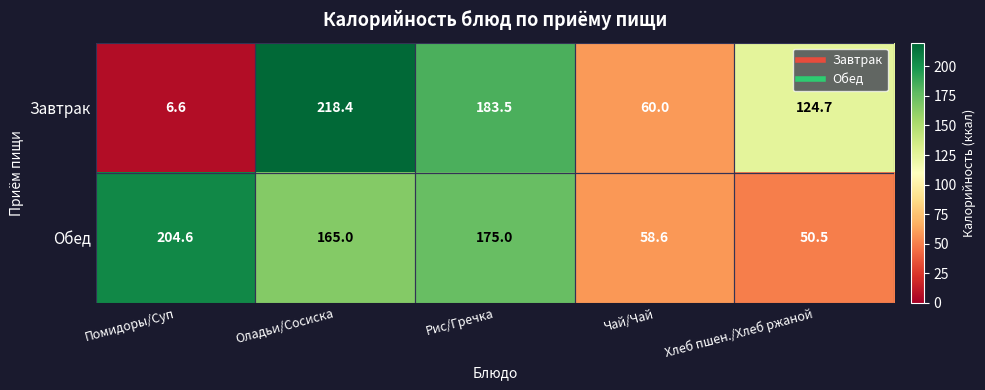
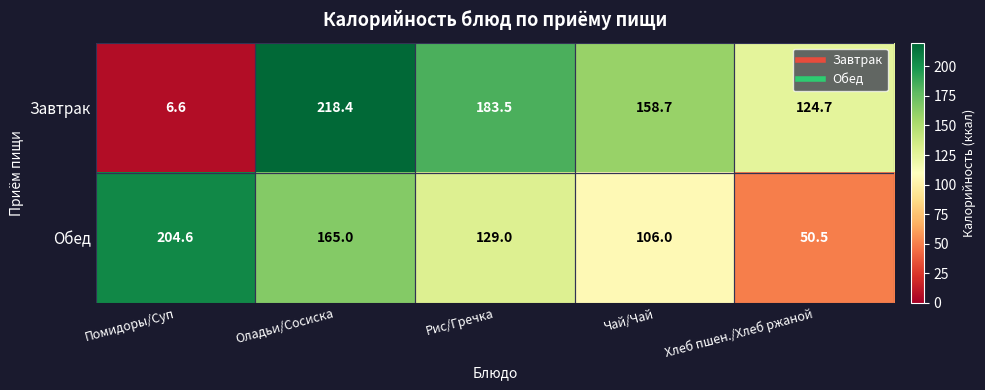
  {
    "Завтрак": {
      "Помидоры/Суп": 6.6,
      "Оладьи/Сосиска": 218.4,
      "Рис/Гречка": 183.5,
-     "Чай/Чай": 60.0,
+     "Чай/Чай": 158.7,
      "Хлеб пшен./Хлеб ржаной": 124.7
    },
    "Обед": {
      "Помидоры/Суп": 204.6,
      "Оладьи/Сосиска": 165.0,
-     "Рис/Гречка": 175.0,
-     "Чай/Чай": 58.6,
+     "Рис/Гречка": 129.0,
+     "Чай/Чай": 106.0,
      "Хлеб пшен./Хлеб ржаной": 50.5
    }
  }
